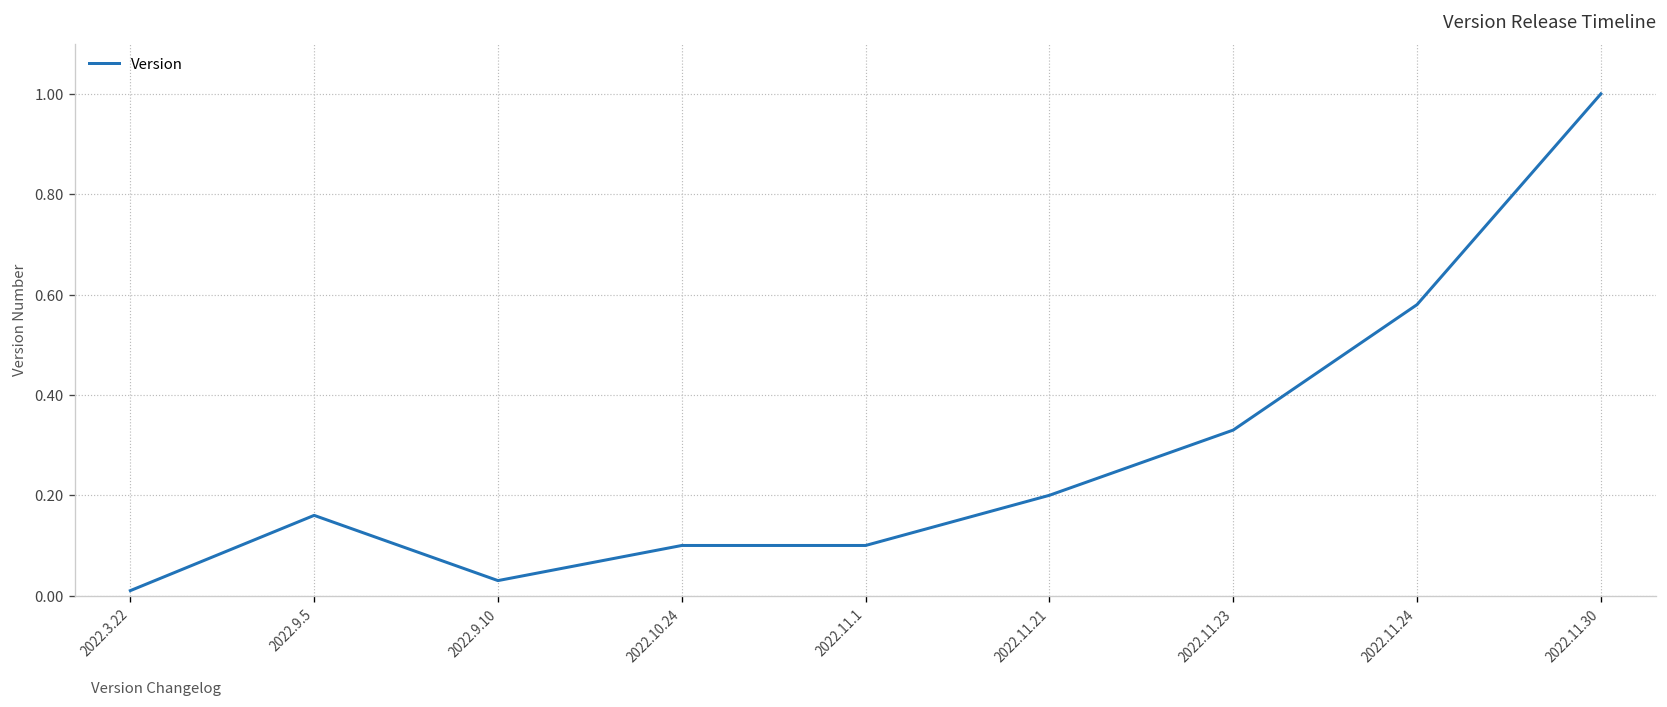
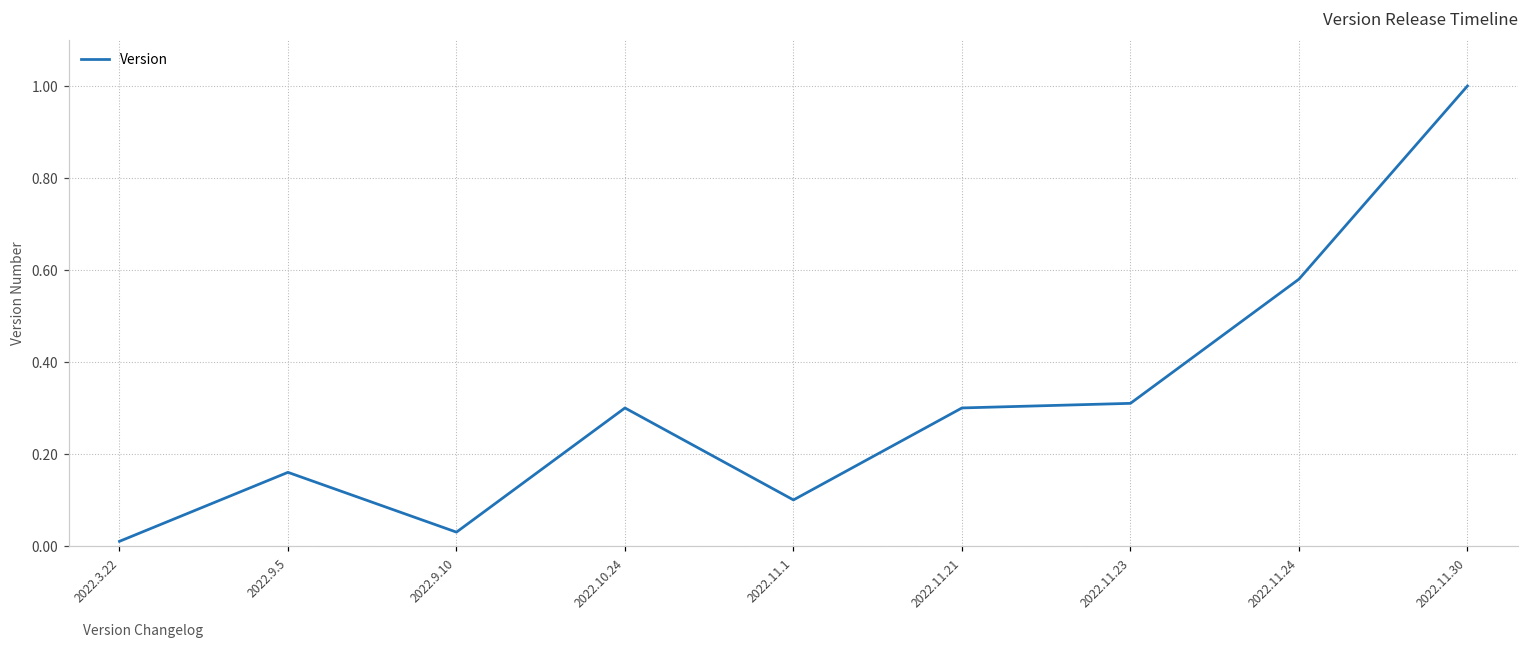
  {
    "2022.3.22": 0.01,
    "2022.9.5": 0.16,
    "2022.9.10": 0.03,
-   "2022.10.24": 0.1,
+   "2022.10.24": 0.3,
    "2022.11.1": 0.10,
-   "2022.11.21": 0.2,
-   "2022.11.23": 0.33,
+   "2022.11.21": 0.3,
+   "2022.11.23": 0.31,
    "2022.11.24": 0.58,
    "2022.11.30": 1.00
  }
